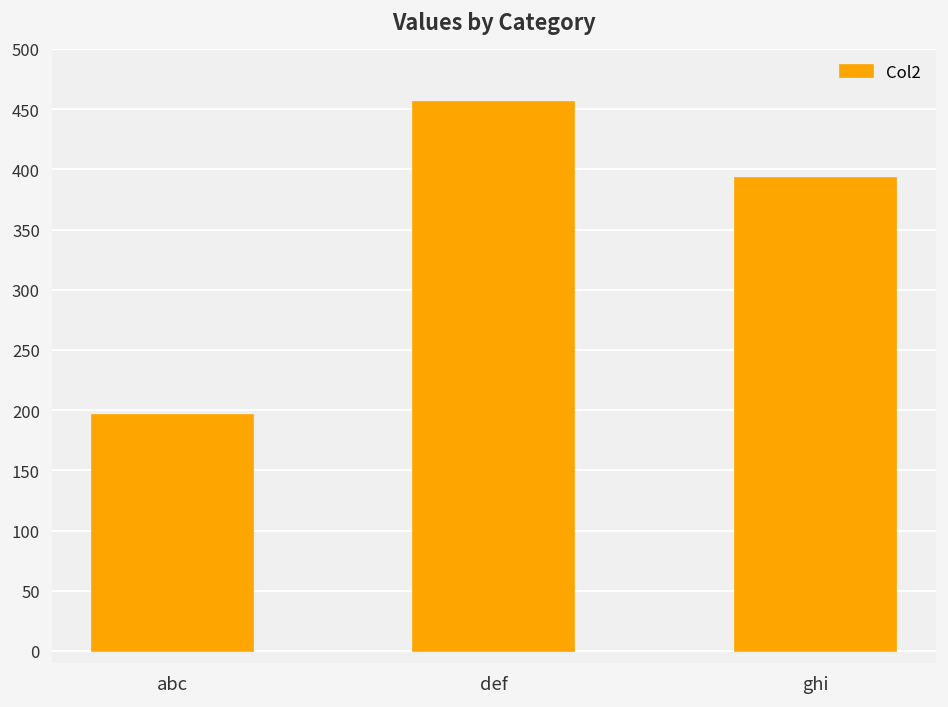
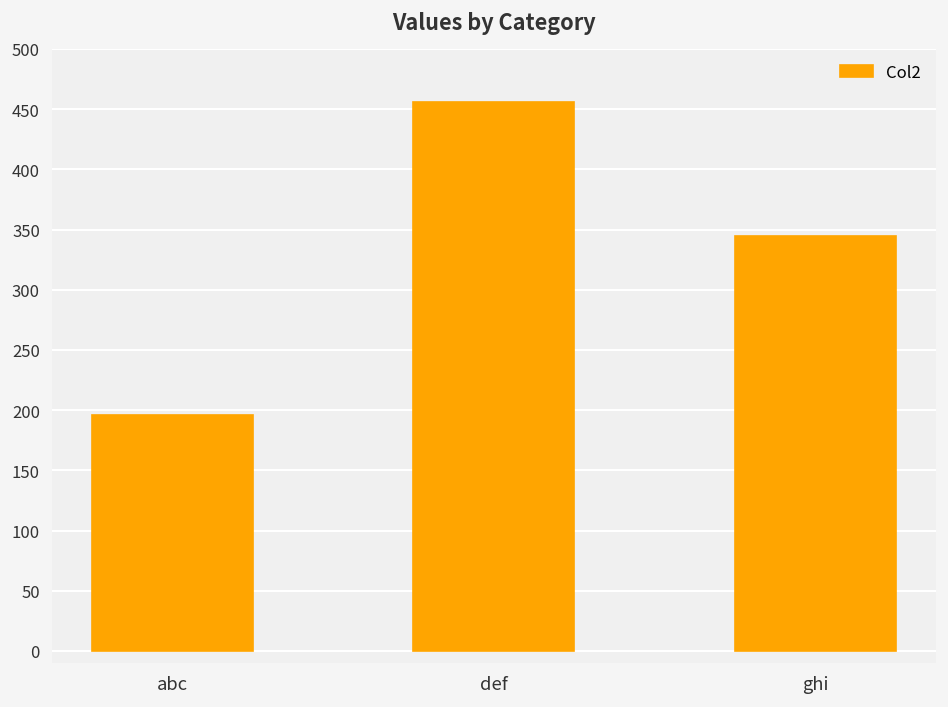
  {
    "abc": 196,
    "def": 456,
-   "ghi": 393
+   "ghi": 345
  }
